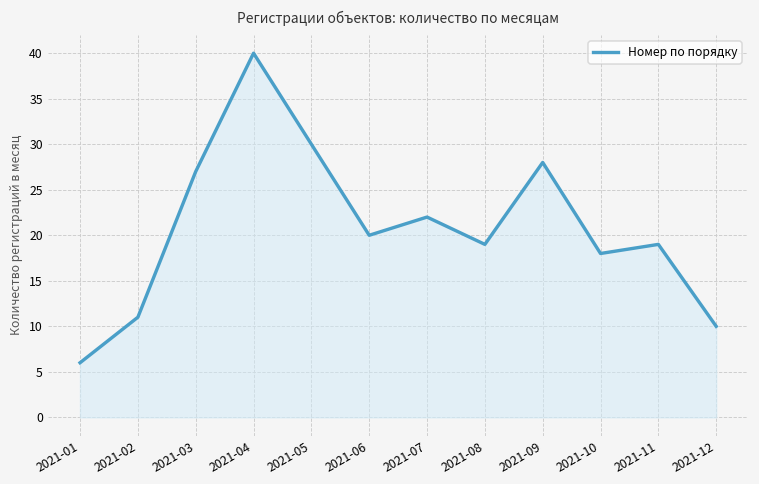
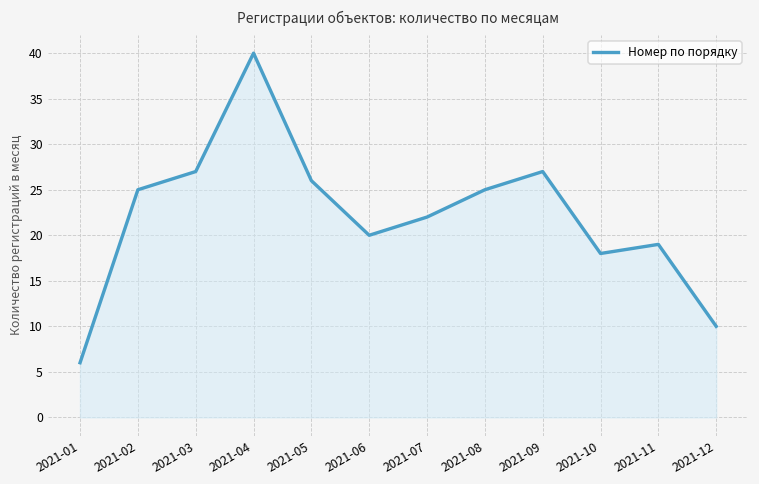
  {
    "2021-01": 6,
-   "2021-02": 11,
+   "2021-02": 25,
    "2021-03": 27,
    "2021-04": 40,
-   "2021-05": 30,
+   "2021-05": 26,
    "2021-06": 20,
    "2021-07": 22,
-   "2021-08": 19,
-   "2021-09": 28,
+   "2021-08": 25,
+   "2021-09": 27,
    "2021-10": 18,
    "2021-11": 19,
    "2021-12": 10
  }
